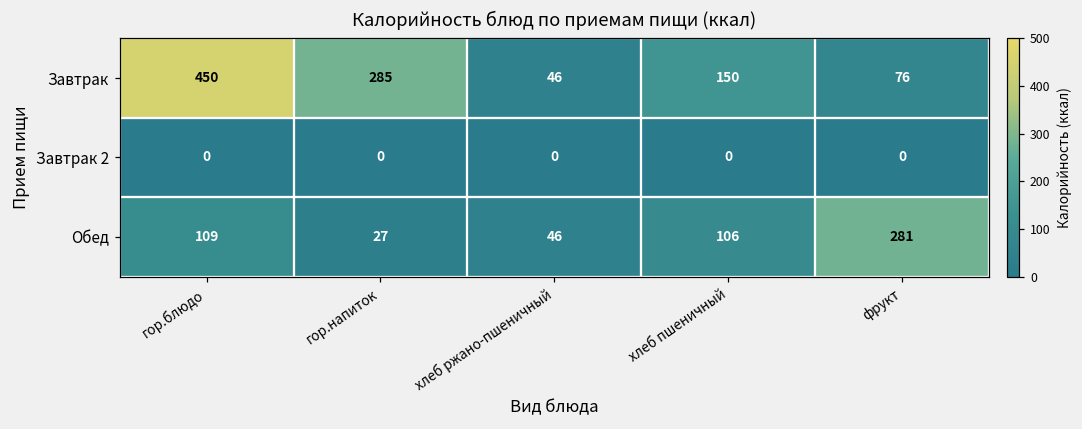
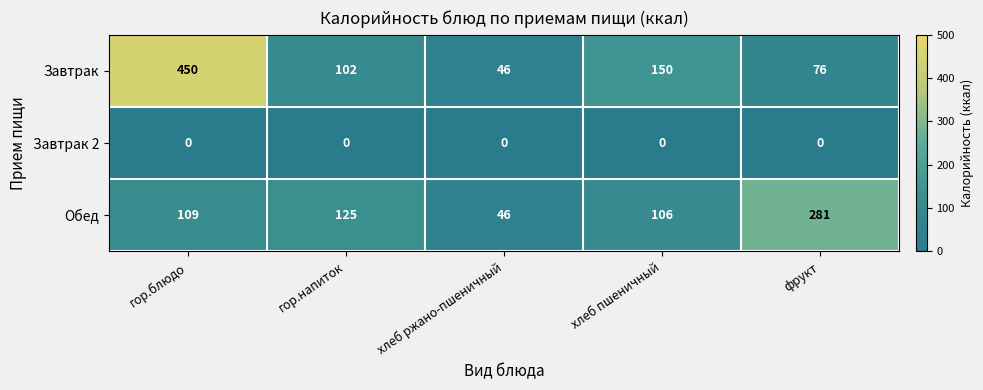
  {
    "Завтрак": {
      "гор.блюдо": 450,
-     "гор.напиток": 285,
+     "гор.напиток": 102,
      "хлеб ржано-пшеничный": 46,
      "хлеб пшеничный": 150,
      "фрукт": 76
    },
    "Завтрак 2": {
      "гор.блюдо": 0,
      "гор.напиток": 0,
      "хлеб ржано-пшеничный": 0,
      "хлеб пшеничный": 0,
      "фрукт": 0
    },
    "Обед": {
      "гор.блюдо": 109,
-     "гор.напиток": 27,
+     "гор.напиток": 125,
      "хлеб ржано-пшеничный": 46,
      "хлеб пшеничный": 106,
      "фрукт": 281
    }
  }
